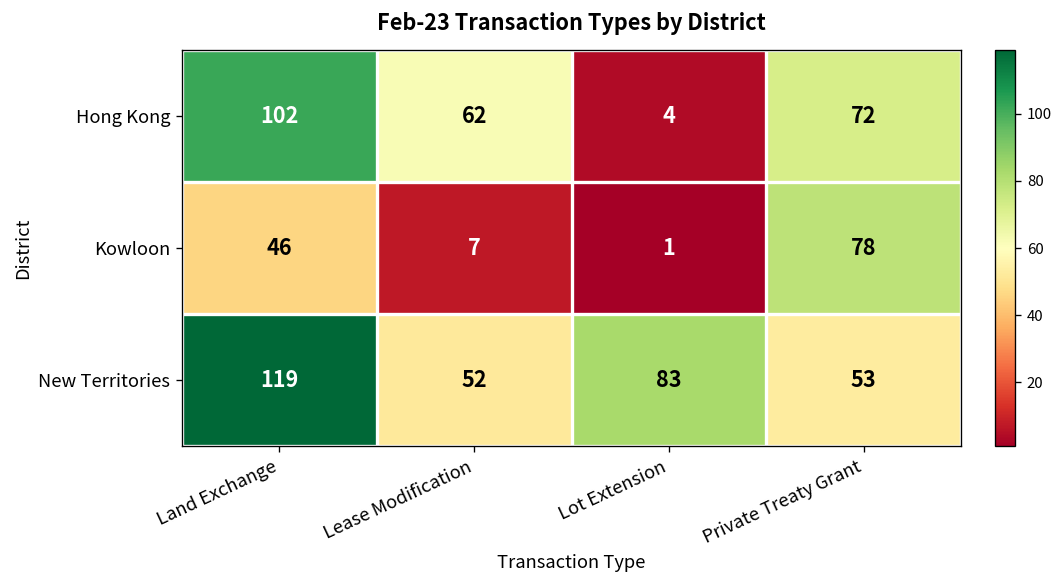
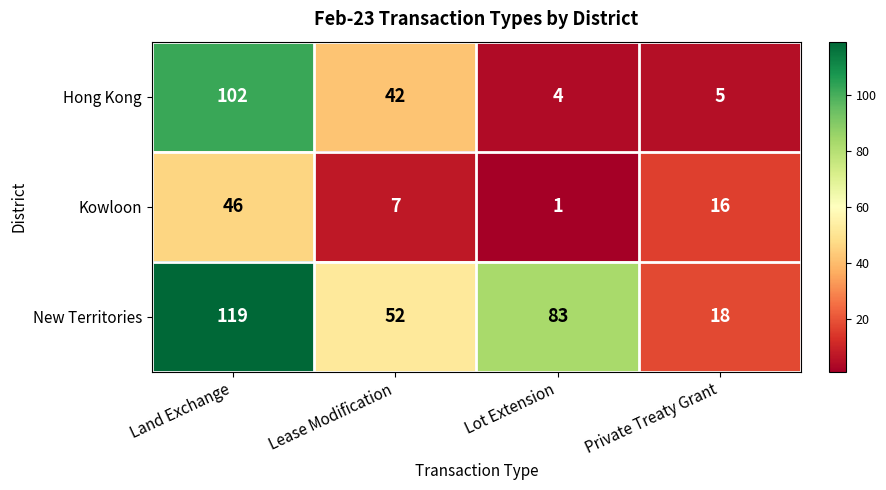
  {
    "Hong Kong": {
      "Land Exchange": 102,
-     "Lease Modification": 62,
+     "Lease Modification": 42,
      "Lot Extension": 4,
-     "Private Treaty Grant": 72
+     "Private Treaty Grant": 5
    },
    "Kowloon": {
      "Land Exchange": 46,
      "Lease Modification": 7,
      "Lot Extension": 1,
-     "Private Treaty Grant": 78
+     "Private Treaty Grant": 16
    },
    "New Territories": {
      "Land Exchange": 119,
      "Lease Modification": 52,
      "Lot Extension": 83,
-     "Private Treaty Grant": 53
+     "Private Treaty Grant": 18
    }
  }
